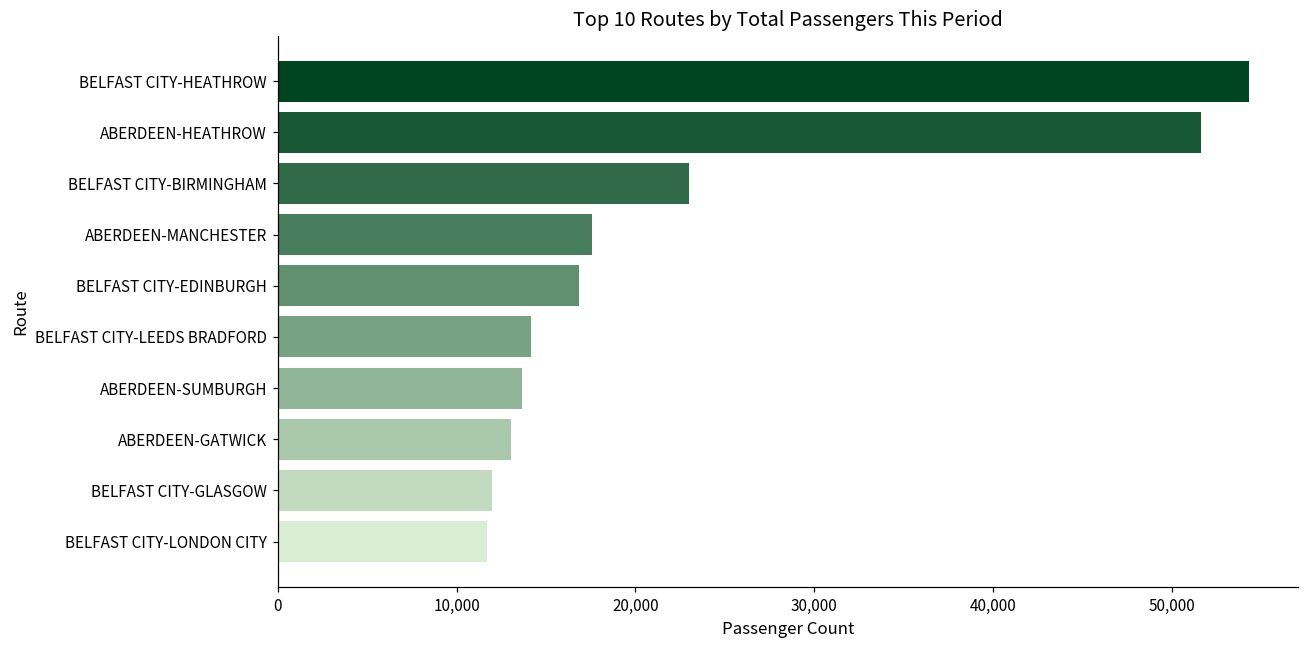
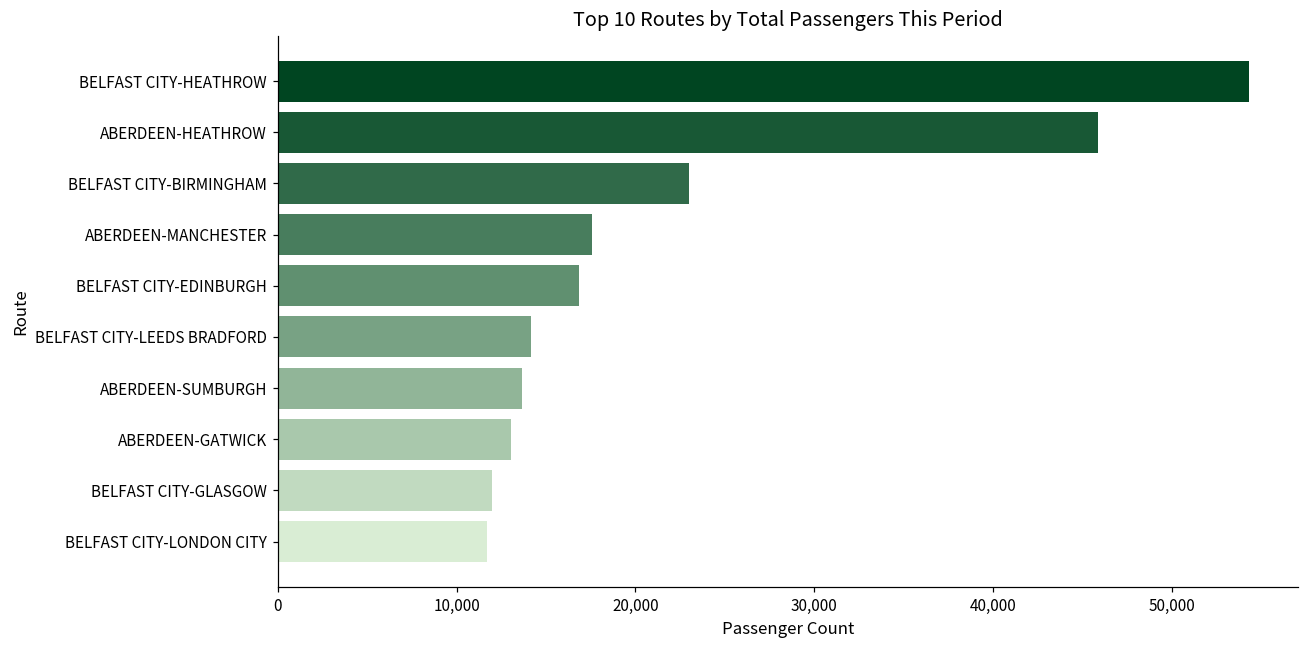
  {
    "BELFAST CITY-HEATHROW": "54,300",
-   "ABERDEEN-HEATHROW": "51,600",
+   "ABERDEEN-HEATHROW": "45,900",
    "BELFAST CITY-BIRMINGHAM": "23,000",
    "ABERDEEN-MANCHESTER": "17,600",
    "BELFAST CITY-EDINBURGH": "16,900",
    "BELFAST CITY-LEEDS BRADFORD": "14,200",
    "ABERDEEN-SUMBURGH": "13,700",
    "ABERDEEN-GATWICK": "13,000",
    "BELFAST CITY-GLASGOW": "12,000",
    "BELFAST CITY-LONDON CITY": "11,700"
  }
